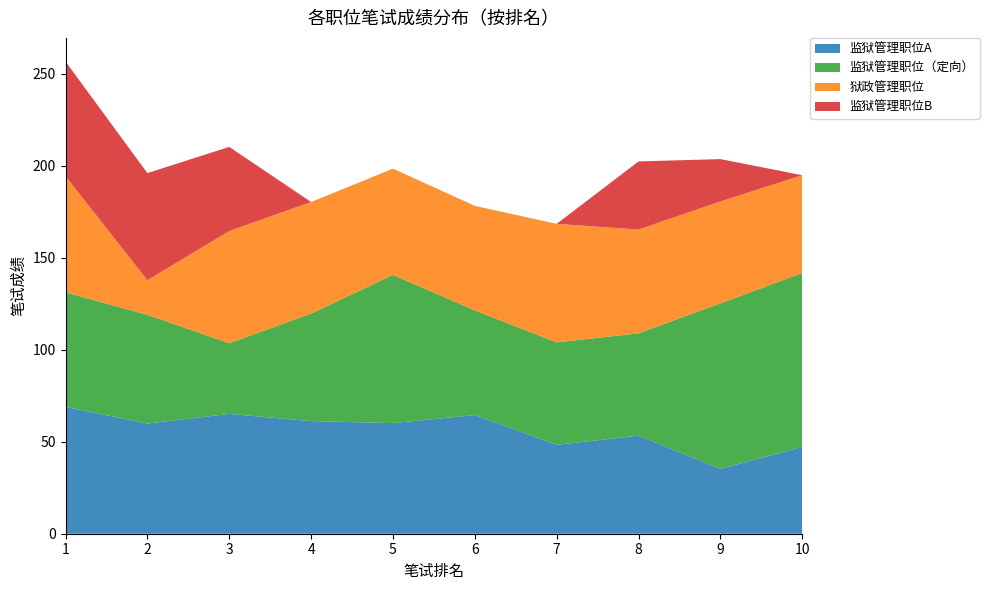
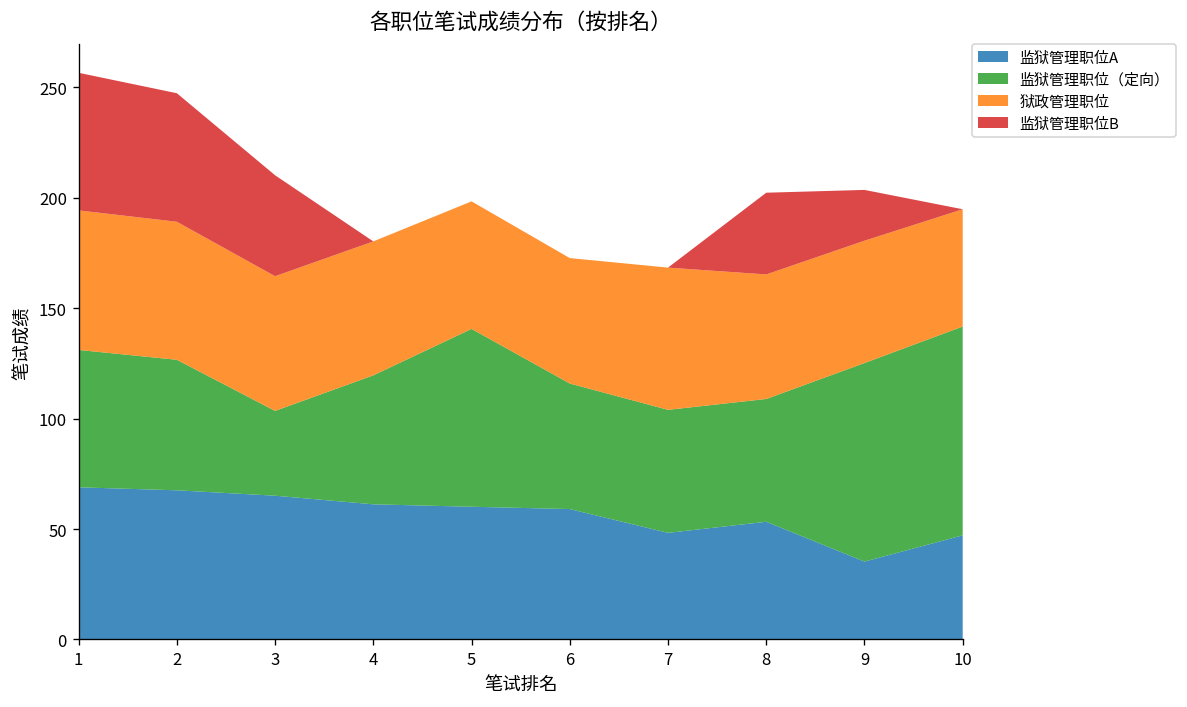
  {
    "监狱管理职位A": {
      "1": 69,
-     "2": 60,
+     "2": 68,
      "3": 65,
      "4": 61,
      "5": 60,
-     "6": 65,
+     "6": 59,
      "7": 48,
      "8": 53,
      "9": 35,
      "10": 47
    },
    "监狱管理职位（定向）": {
      "1": 62,
      "2": 59,
      "3": 38,
      "4": 58,
      "5": 81,
      "6": 57,
      "7": 56,
      "8": 56,
      "9": 90,
      "10": 95
    },
    "狱政管理职位": {
      "1": 63,
-     "2": 19,
+     "2": 63,
      "3": 61,
      "8": 56,
      "9": 55
    },
    "监狱管理职位B": {
      "1": 62,
      "2": 58,
      "3": 46,
      "8": 37,
      "9": 23
    }
  }
